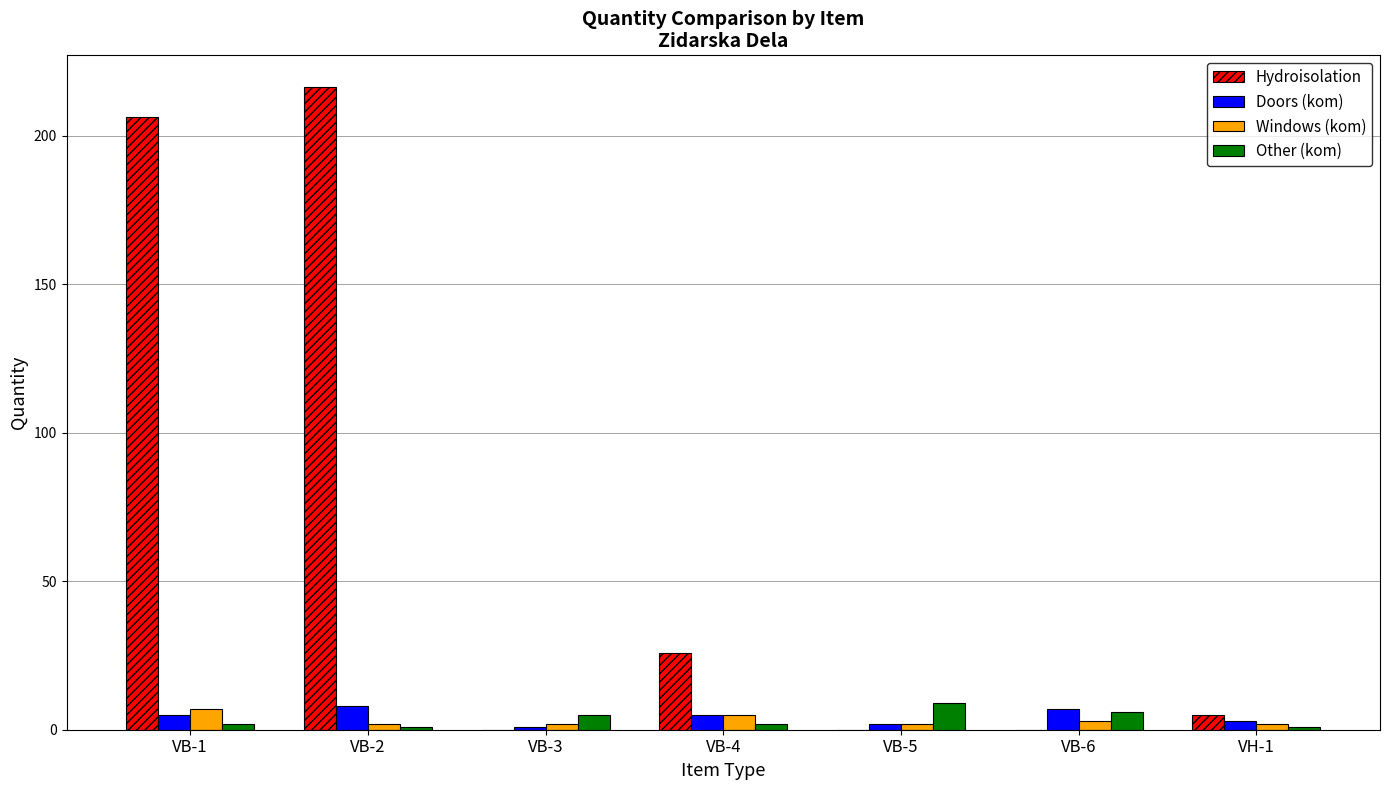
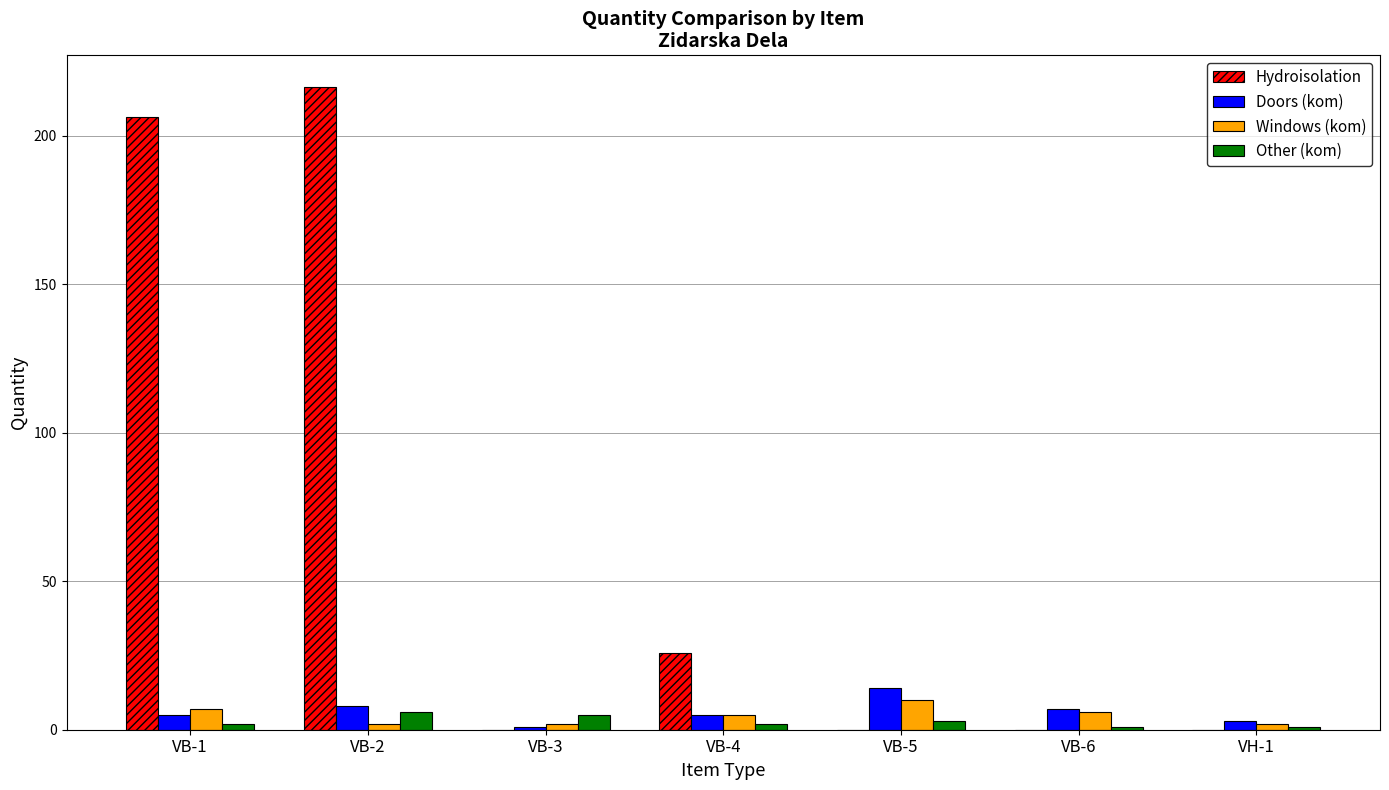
  {
    "Hydroisolation": {
      "VB-1": 206,
      "VB-2": 216,
      "VB-3": 0,
      "VB-4": 26,
      "VB-5": 0,
      "VB-6": 0,
-     "VH-1": 5
+     "VH-1": 0
    },
    "Doors (kom)": {
      "VB-1": 5,
      "VB-2": 8,
      "VB-3": 1,
      "VB-4": 5,
-     "VB-5": 2,
+     "VB-5": 14,
      "VB-6": 7,
      "VH-1": 3
    },
    "Windows (kom)": {
      "VB-1": 7,
      "VB-2": 2,
      "VB-3": 2,
      "VB-4": 5,
-     "VB-5": 2,
-     "VB-6": 3,
+     "VB-5": 10,
+     "VB-6": 6,
      "VH-1": 2
    },
    "Other (kom)": {
      "VB-1": 2,
-     "VB-2": 1,
+     "VB-2": 6,
      "VB-3": 5,
      "VB-4": 2,
-     "VB-5": 9,
-     "VB-6": 6,
+     "VB-5": 3,
+     "VB-6": 1,
      "VH-1": 1
    }
  }
